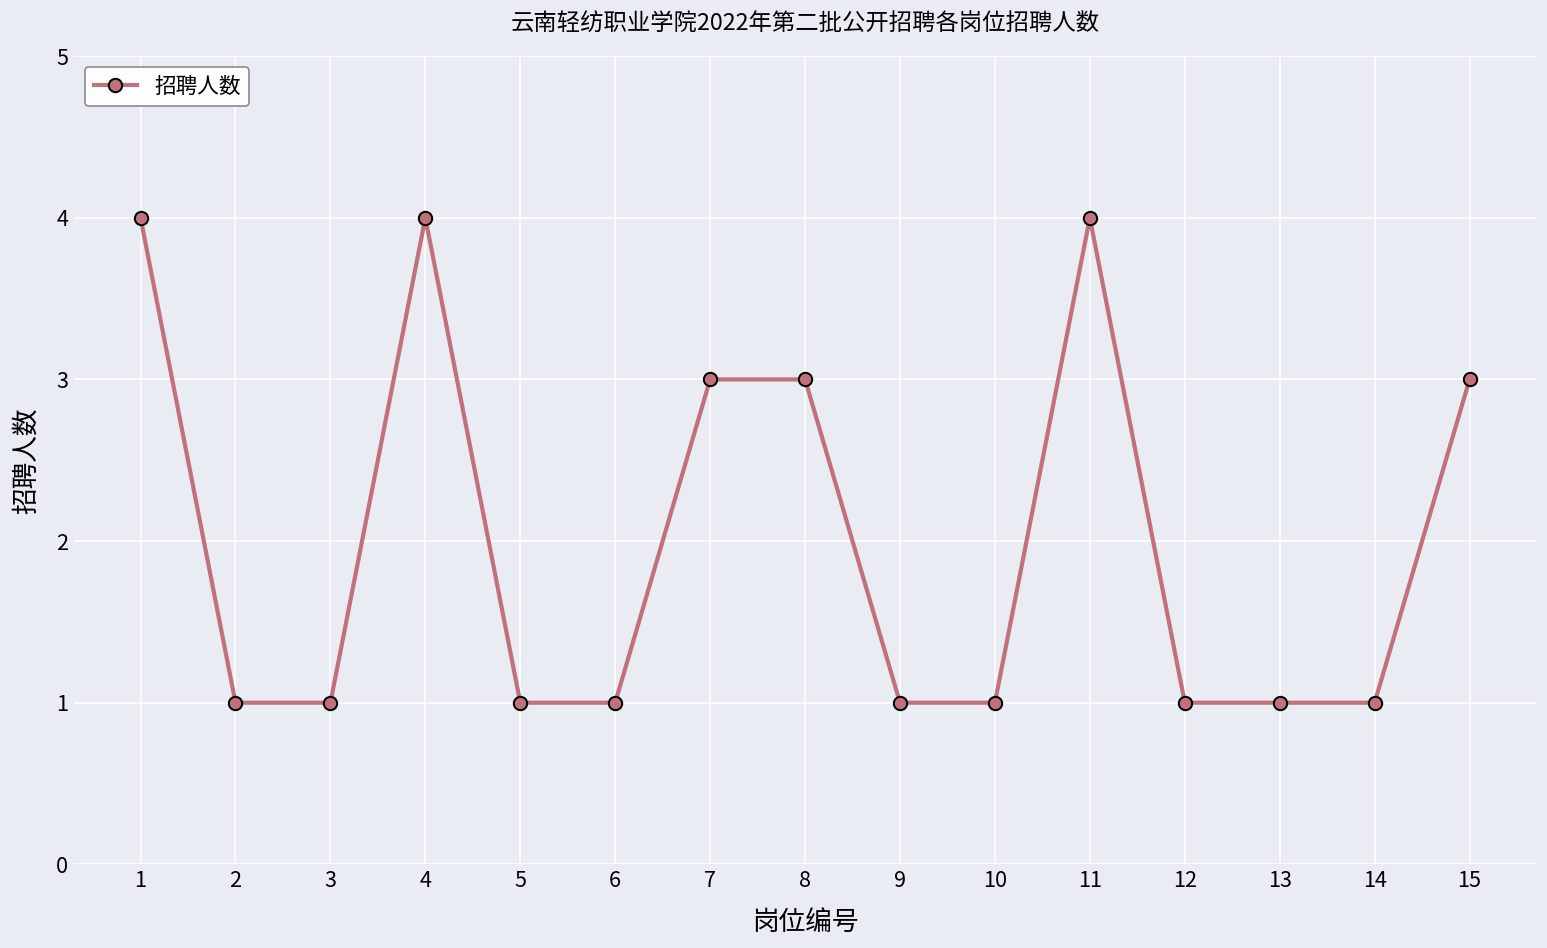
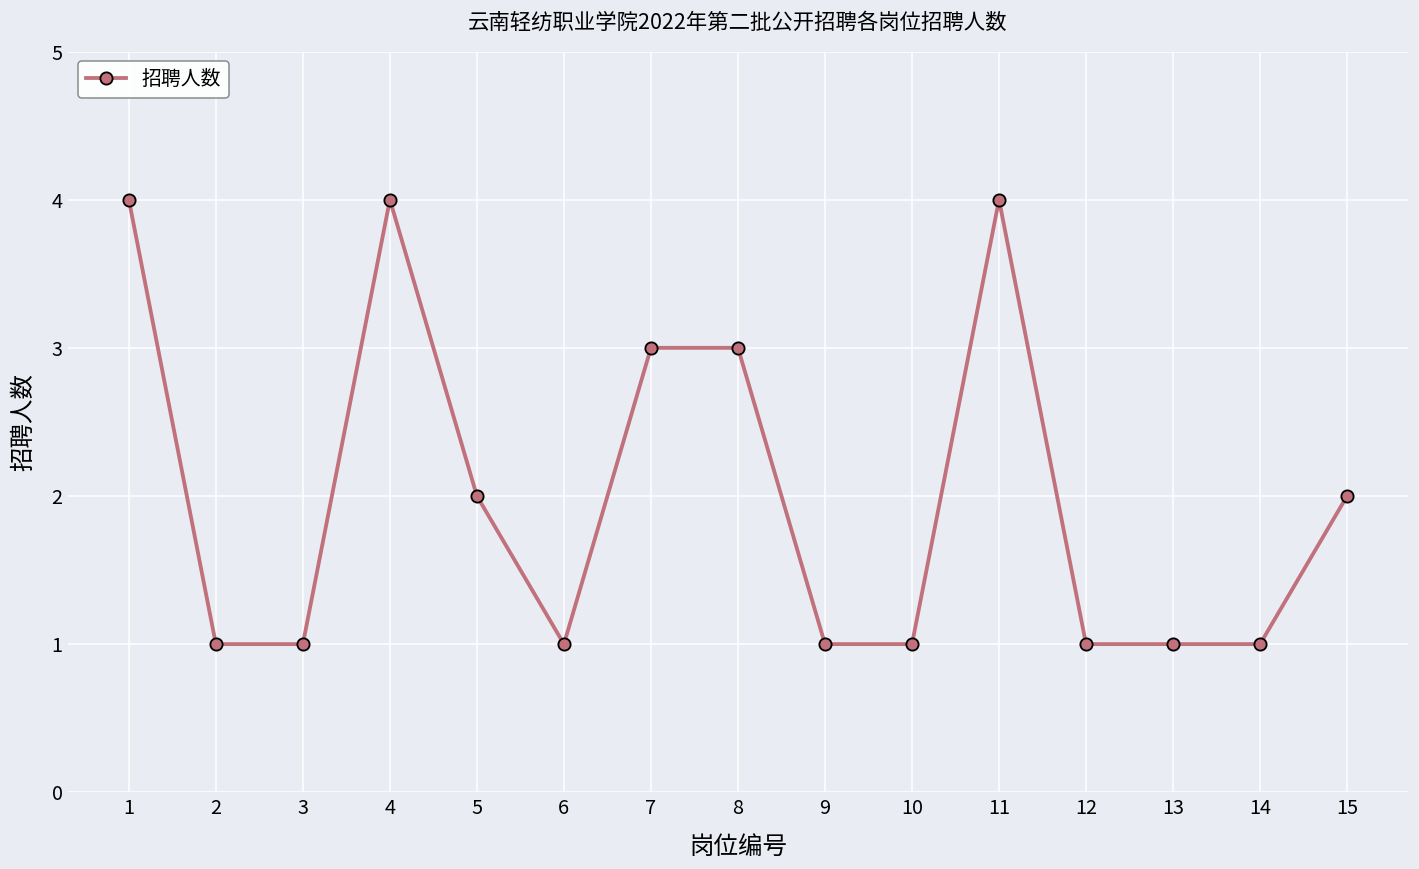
  {
    "1": 4,
    "2": 1,
    "3": 1,
    "4": 4,
-   "5": 1,
+   "5": 2,
    "6": 1,
    "7": 3,
    "8": 3,
    "9": 1,
    "10": 1,
    "11": 4,
    "12": 1,
    "13": 1,
    "14": 1,
-   "15": 3
+   "15": 2
  }
